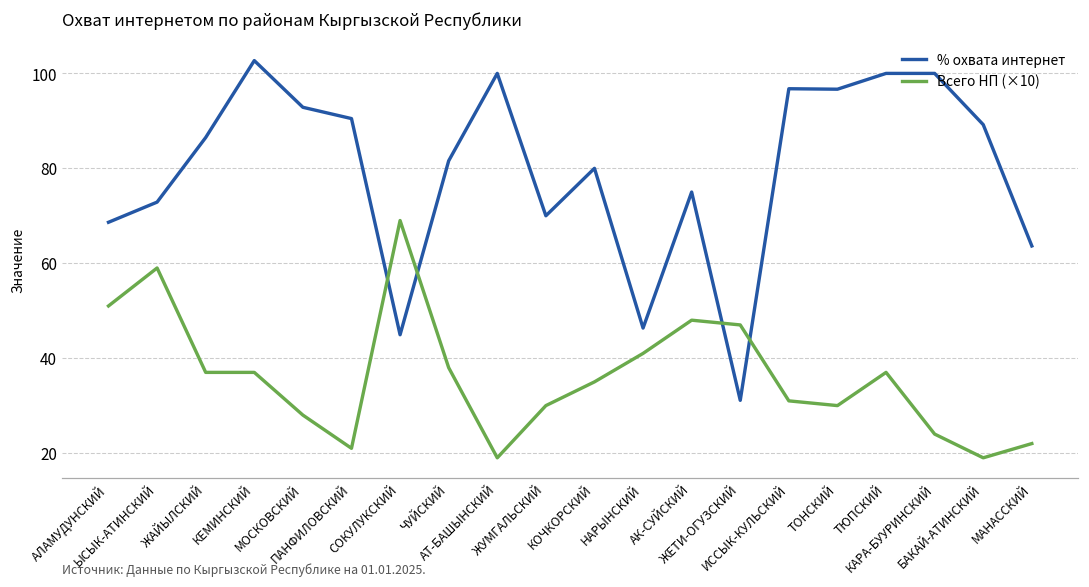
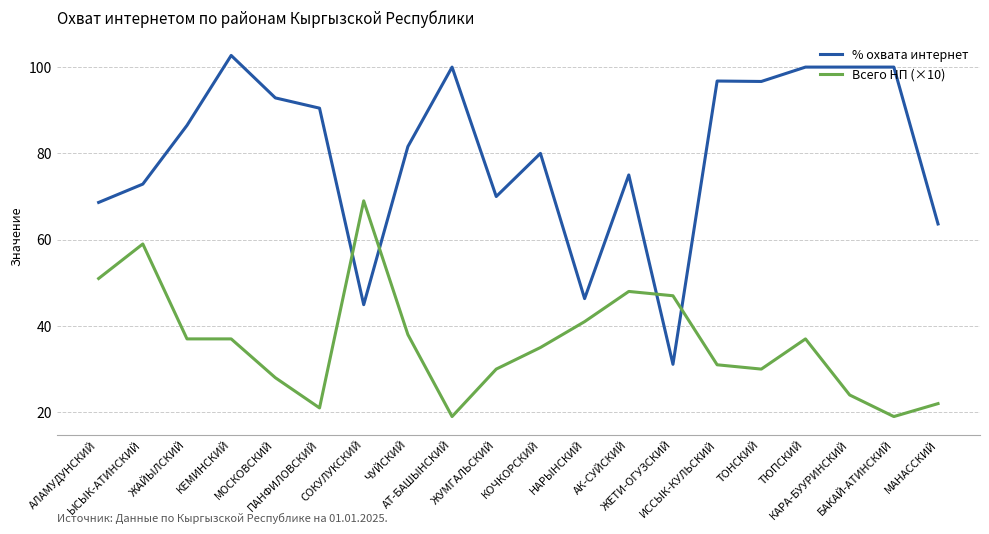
  {
    "% охвата интернет": {
      "АЛАМУДУНСКИЙ": 69,
      "ЫСЫК-АТИНСКИЙ": 73,
      "ЖАЙЫЛСКИЙ": 86,
      "КЕМИНСКИЙ": 103,
      "МОСКОВСКИЙ": 93,
      "ПАНФИЛОВСКИЙ": 90,
      "СОКУЛУКСКИЙ": 45,
      "ЧУЙСКИЙ": 82,
      "АТ-БАШЫНСКИЙ": 100,
      "ЖУМГАЛЬСКИЙ": 70,
      "КОЧКОРСКИЙ": 80,
      "НАРЫНСКИЙ": 46,
      "АК-СУЙСКИЙ": 75,
      "ЖЕТИ-ОГУЗСКИЙ": 31,
      "ИССЫК-КУЛЬСКИЙ": 97,
      "ТОНСКИЙ": 97,
      "ТЮПСКИЙ": 100,
      "КАРА-БУУРИНСКИЙ": 100,
-     "БАКАЙ-АТИНСКИЙ": 89,
+     "БАКАЙ-АТИНСКИЙ": 100,
      "МАНАССКИЙ": 64
    },
    "Всего НП (×10)": {
      "АЛАМУДУНСКИЙ": 51,
      "ЫСЫК-АТИНСКИЙ": 59,
      "ЖАЙЫЛСКИЙ": 37,
      "КЕМИНСКИЙ": 37,
      "МОСКОВСКИЙ": 28,
      "ПАНФИЛОВСКИЙ": 21,
      "СОКУЛУКСКИЙ": 69,
      "ЧУЙСКИЙ": 38,
      "АТ-БАШЫНСКИЙ": 19,
      "ЖУМГАЛЬСКИЙ": 30,
      "КОЧКОРСКИЙ": 35,
      "НАРЫНСКИЙ": 41,
      "АК-СУЙСКИЙ": 48,
      "ЖЕТИ-ОГУЗСКИЙ": 47,
      "ИССЫК-КУЛЬСКИЙ": 31,
      "ТОНСКИЙ": 30,
      "ТЮПСКИЙ": 37,
      "КАРА-БУУРИНСКИЙ": 24,
      "БАКАЙ-АТИНСКИЙ": 19,
      "МАНАССКИЙ": 22
    }
  }
